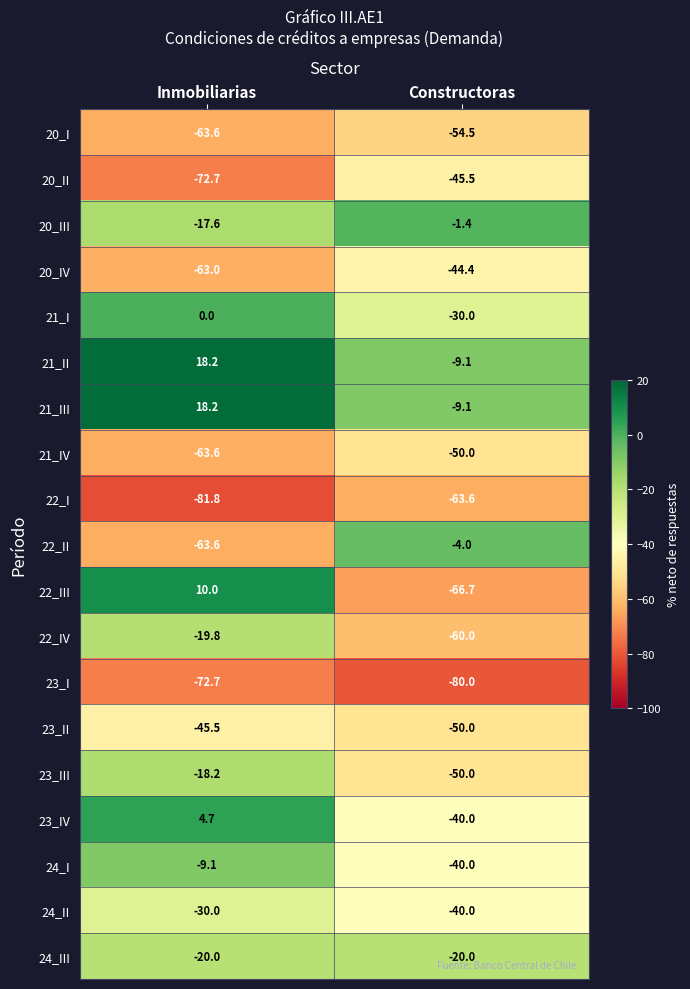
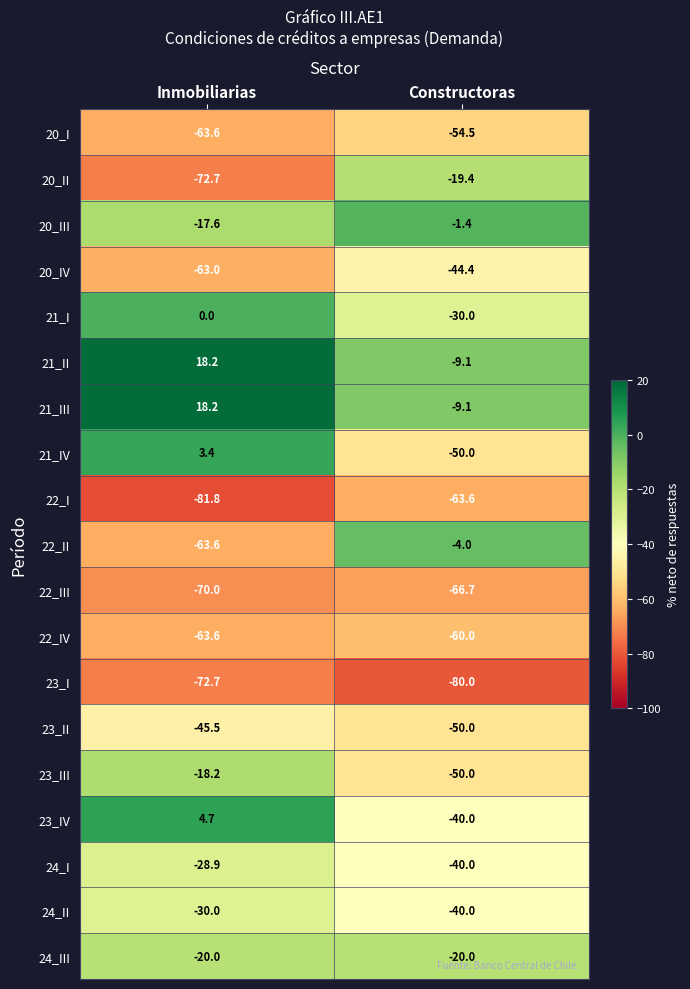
  {
    "20_I": {
      "Inmobiliarias": -63.6,
      "Constructoras": -54.5
    },
    "20_II": {
      "Inmobiliarias": -72.7,
-     "Constructoras": -45.5
+     "Constructoras": -19.4
    },
    "20_III": {
      "Inmobiliarias": -17.6,
      "Constructoras": -1.4
    },
    "20_IV": {
      "Inmobiliarias": -63.0,
      "Constructoras": -44.4
    },
    "21_I": {
      "Inmobiliarias": 0.0,
      "Constructoras": -30.0
    },
    "21_II": {
      "Inmobiliarias": 18.2,
      "Constructoras": -9.1
    },
    "21_III": {
      "Inmobiliarias": 18.2,
      "Constructoras": -9.1
    },
    "21_IV": {
-     "Inmobiliarias": -63.6,
+     "Inmobiliarias": 3.4,
      "Constructoras": -50.0
    },
    "22_I": {
      "Inmobiliarias": -81.8,
      "Constructoras": -63.6
    },
    "22_II": {
      "Inmobiliarias": -63.6,
      "Constructoras": -4.0
    },
    "22_III": {
-     "Inmobiliarias": 10.0,
+     "Inmobiliarias": -70.0,
      "Constructoras": -66.7
    },
    "22_IV": {
-     "Inmobiliarias": -19.8,
+     "Inmobiliarias": -63.6,
      "Constructoras": -60.0
    },
    "23_I": {
      "Inmobiliarias": -72.7,
      "Constructoras": -80.0
    },
    "23_II": {
      "Inmobiliarias": -45.5,
      "Constructoras": -50.0
    },
    "23_III": {
      "Inmobiliarias": -18.2,
      "Constructoras": -50.0
    },
    "23_IV": {
      "Inmobiliarias": 4.7,
      "Constructoras": -40.0
    },
    "24_I": {
-     "Inmobiliarias": -9.1,
+     "Inmobiliarias": -28.9,
      "Constructoras": -40.0
    },
    "24_II": {
      "Inmobiliarias": -30.0,
      "Constructoras": -40.0
    },
    "24_III": {
      "Inmobiliarias": -20.0
    }
  }
